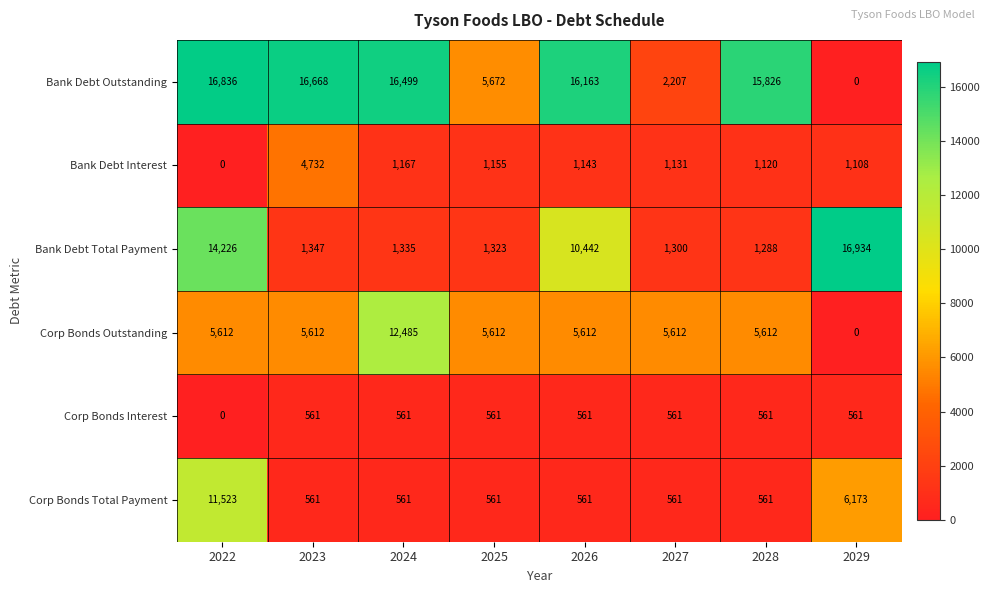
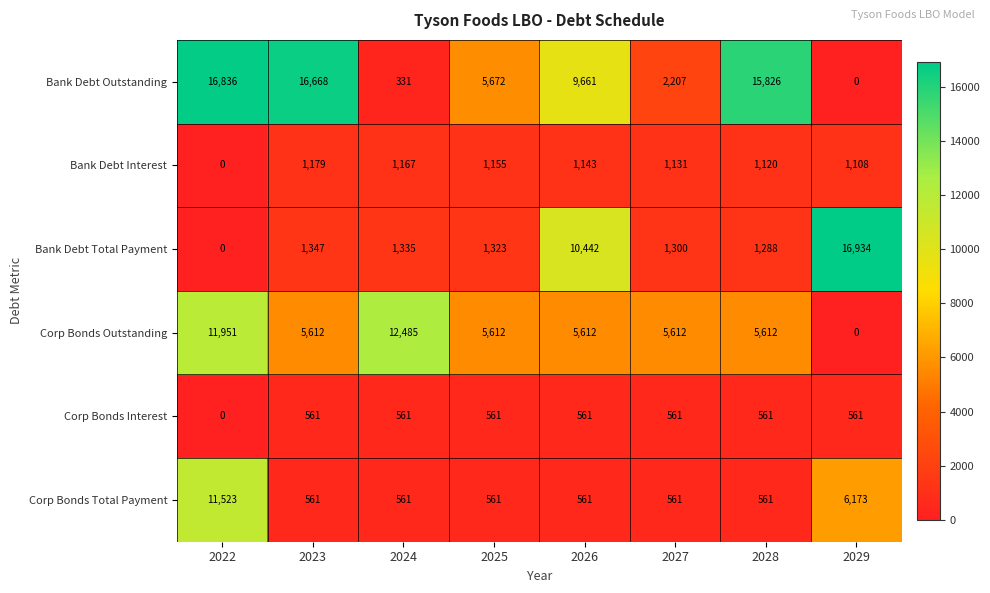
  {
    "Bank Debt Outstanding": {
      "2022": "16,836",
      "2023": "16,668",
-     "2024": "16,499",
+     "2024": "331",
      "2025": "5,672",
-     "2026": "16,163",
+     "2026": "9,661",
      "2027": "2,207",
      "2028": "15,826",
      "2029": "0"
    },
    "Bank Debt Interest": {
      "2022": "0",
-     "2023": "4,732",
+     "2023": "1,179",
      "2024": "1,167",
      "2025": "1,155",
      "2026": "1,143",
      "2027": "1,131",
      "2028": "1,120",
      "2029": "1,108"
    },
    "Bank Debt Total Payment": {
-     "2022": "14,226",
+     "2022": "0",
      "2023": "1,347",
      "2024": "1,335",
      "2025": "1,323",
      "2026": "10,442",
      "2027": "1,300",
      "2028": "1,288",
      "2029": "16,934"
    },
    "Corp Bonds Outstanding": {
-     "2022": "5,612",
+     "2022": "11,951",
      "2023": "5,612",
      "2024": "12,485",
      "2025": "5,612",
      "2026": "5,612",
      "2027": "5,612",
      "2028": "5,612",
      "2029": "0"
    },
    "Corp Bonds Interest": {
      "2022": "0",
      "2023": "561",
      "2024": "561",
      "2025": "561",
      "2026": "561",
      "2027": "561",
      "2028": "561",
      "2029": "561"
    },
    "Corp Bonds Total Payment": {
      "2022": "11,523",
      "2023": "561",
      "2024": "561",
      "2025": "561",
      "2026": "561",
      "2027": "561",
      "2028": "561",
      "2029": "6,173"
    }
  }
